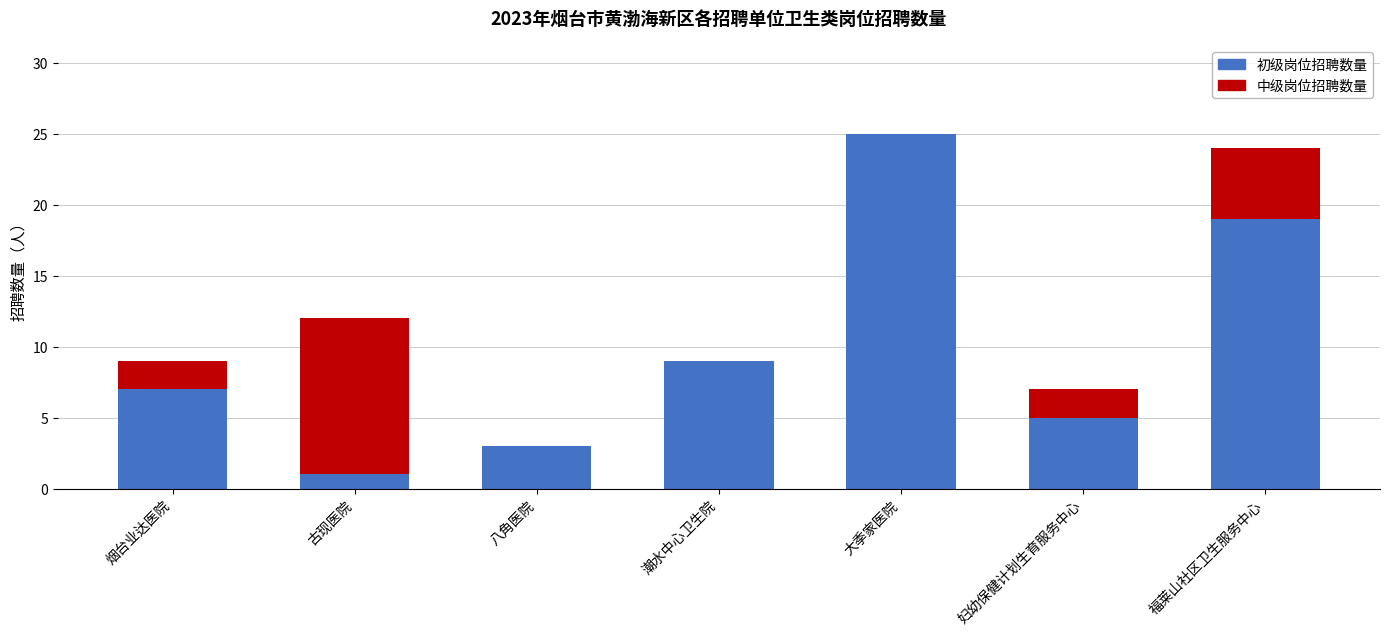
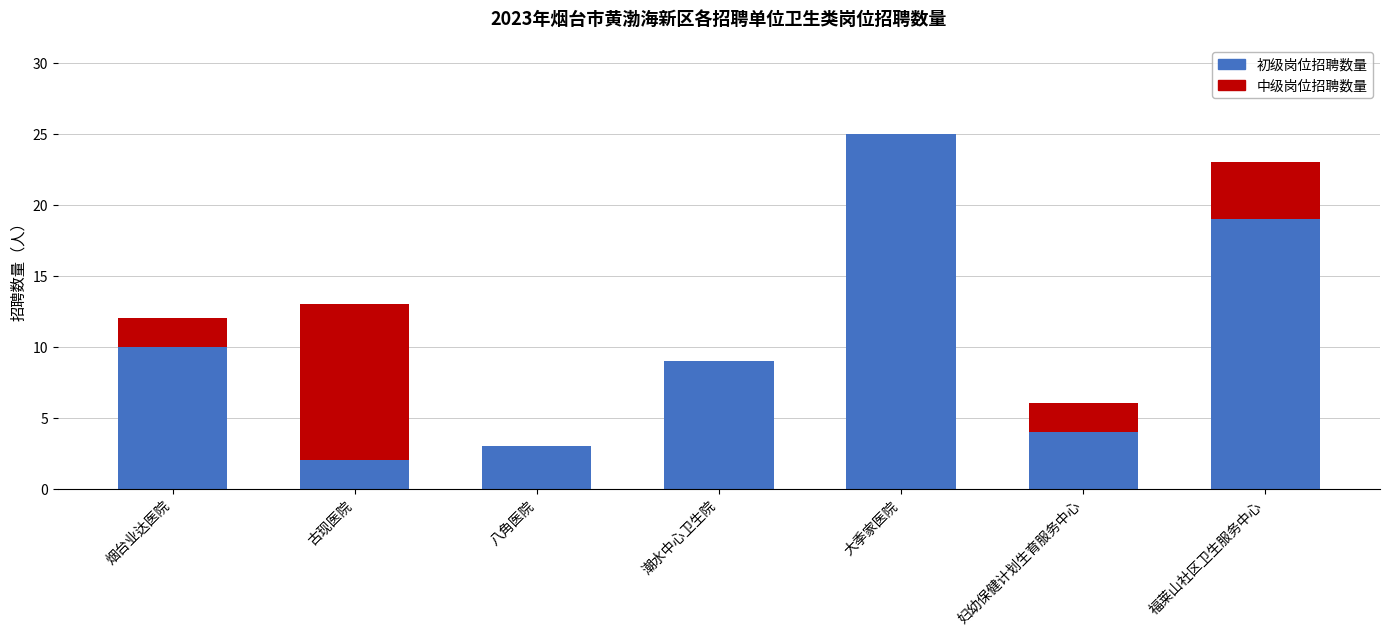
  {
    "初级岗位招聘数量": {
-     "烟台业达医院": 7,
-     "古现医院": 1,
+     "烟台业达医院": 10,
+     "古现医院": 2,
      "八角医院": 3,
      "潮水中心卫生院": 9,
      "大季家医院": 25,
-     "妇幼保健计划生育服务中心": 5,
+     "妇幼保健计划生育服务中心": 4,
      "福莱山社区卫生服务中心": 19
    },
    "中级岗位招聘数量": {
      "烟台业达医院": 2,
      "古现医院": 11,
      "八角医院": 0,
      "潮水中心卫生院": 0,
      "大季家医院": 0,
      "妇幼保健计划生育服务中心": 2,
-     "福莱山社区卫生服务中心": 5
+     "福莱山社区卫生服务中心": 4
    }
  }
